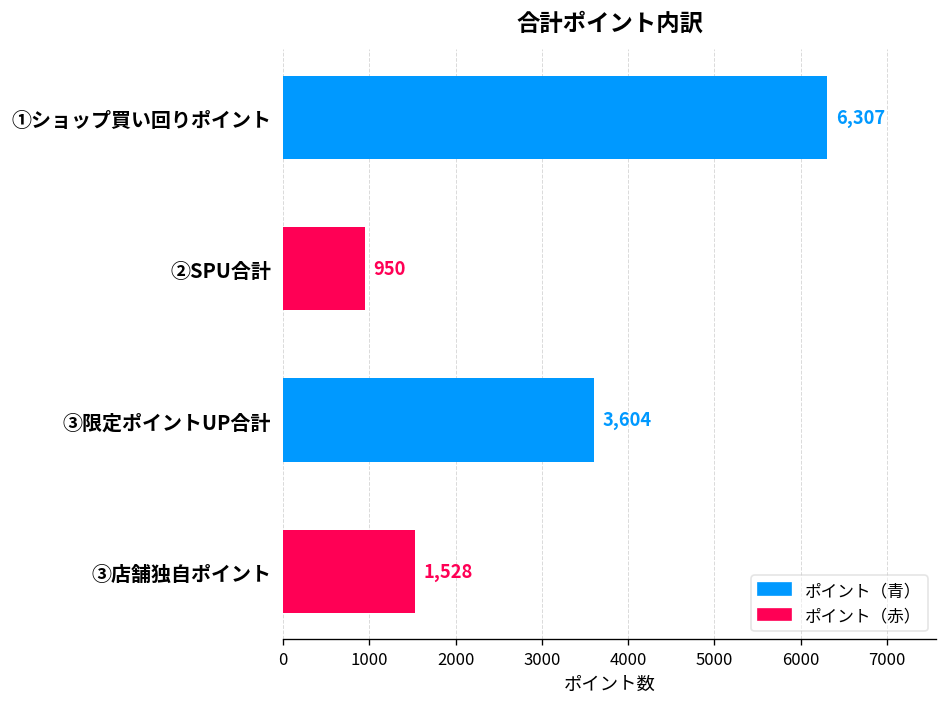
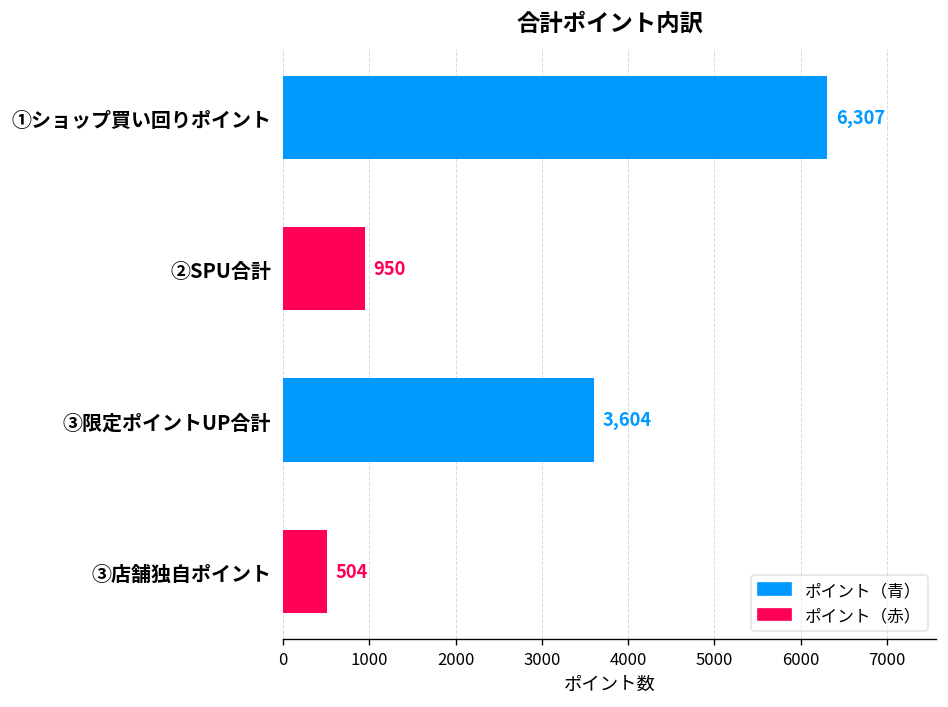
  {
    "①ショップ買い回りポイント": "6,307",
    "②SPU合計": "950",
    "③限定ポイントUP合計": "3,604",
-   "③店舗独自ポイント": "1,528"
+   "③店舗独自ポイント": "504"
  }
